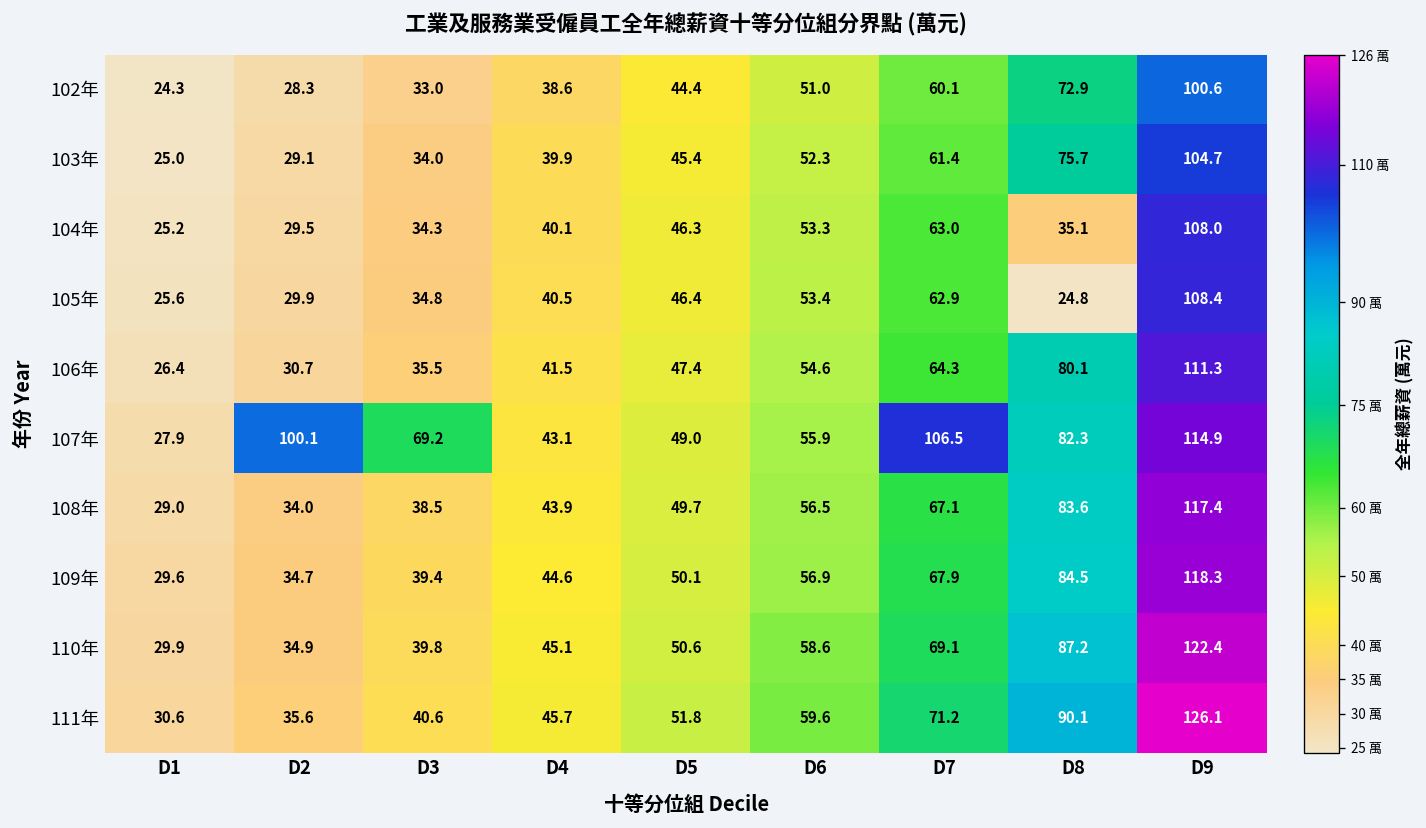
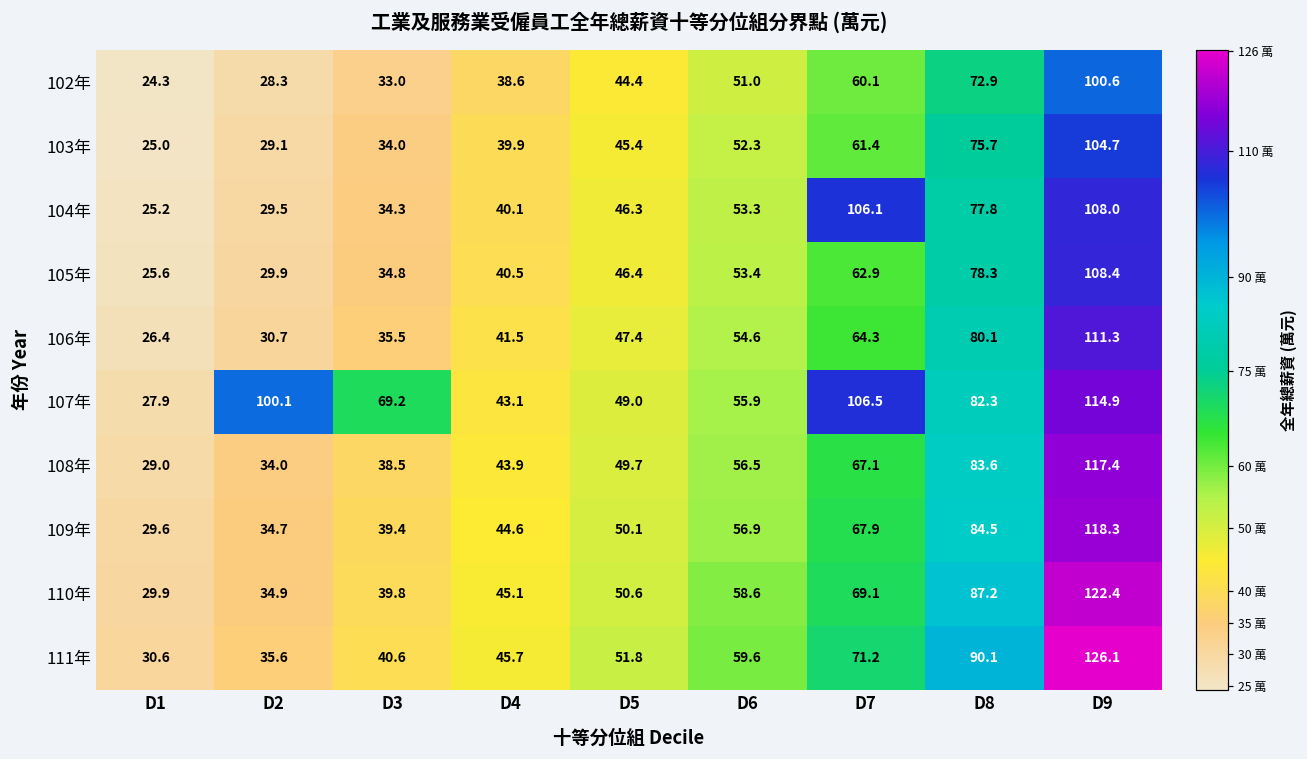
  {
    "102年": {
      "D1": 24.3,
      "D2": 28.3,
      "D3": 33.0,
      "D4": 38.6,
      "D5": 44.4,
      "D6": 51.0,
      "D7": 60.1,
      "D8": 72.9,
      "D9": 100.6
    },
    "103年": {
      "D1": 25.0,
      "D2": 29.1,
      "D3": 34.0,
      "D4": 39.9,
      "D5": 45.4,
      "D6": 52.3,
      "D7": 61.4,
      "D8": 75.7,
      "D9": 104.7
    },
    "104年": {
      "D1": 25.2,
      "D2": 29.5,
      "D3": 34.3,
      "D4": 40.1,
      "D5": 46.3,
      "D6": 53.3,
-     "D7": 63.0,
-     "D8": 35.1,
+     "D7": 106.1,
+     "D8": 77.8,
      "D9": 108.0
    },
    "105年": {
      "D1": 25.6,
      "D2": 29.9,
      "D3": 34.8,
      "D4": 40.5,
      "D5": 46.4,
      "D6": 53.4,
      "D7": 62.9,
-     "D8": 24.8,
+     "D8": 78.3,
      "D9": 108.4
    },
    "106年": {
      "D1": 26.4,
      "D2": 30.7,
      "D3": 35.5,
      "D4": 41.5,
      "D5": 47.4,
      "D6": 54.6,
      "D7": 64.3,
      "D8": 80.1,
      "D9": 111.3
    },
    "107年": {
      "D1": 27.9,
      "D2": 100.1,
      "D3": 69.2,
      "D4": 43.1,
      "D5": 49.0,
      "D6": 55.9,
      "D7": 106.5,
      "D8": 82.3,
      "D9": 114.9
    },
    "108年": {
      "D1": 29.0,
      "D2": 34.0,
      "D3": 38.5,
      "D4": 43.9,
      "D5": 49.7,
      "D6": 56.5,
      "D7": 67.1,
      "D8": 83.6,
      "D9": 117.4
    },
    "109年": {
      "D1": 29.6,
      "D2": 34.7,
      "D3": 39.4,
      "D4": 44.6,
      "D5": 50.1,
      "D6": 56.9,
      "D7": 67.9,
      "D8": 84.5,
      "D9": 118.3
    },
    "110年": {
      "D1": 29.9,
      "D2": 34.9,
      "D3": 39.8,
      "D4": 45.1,
      "D5": 50.6,
      "D6": 58.6,
      "D7": 69.1,
      "D8": 87.2,
      "D9": 122.4
    },
    "111年": {
      "D1": 30.6,
      "D2": 35.6,
      "D3": 40.6,
      "D4": 45.7,
      "D5": 51.8,
      "D6": 59.6,
      "D7": 71.2,
      "D8": 90.1,
      "D9": 126.1
    }
  }
